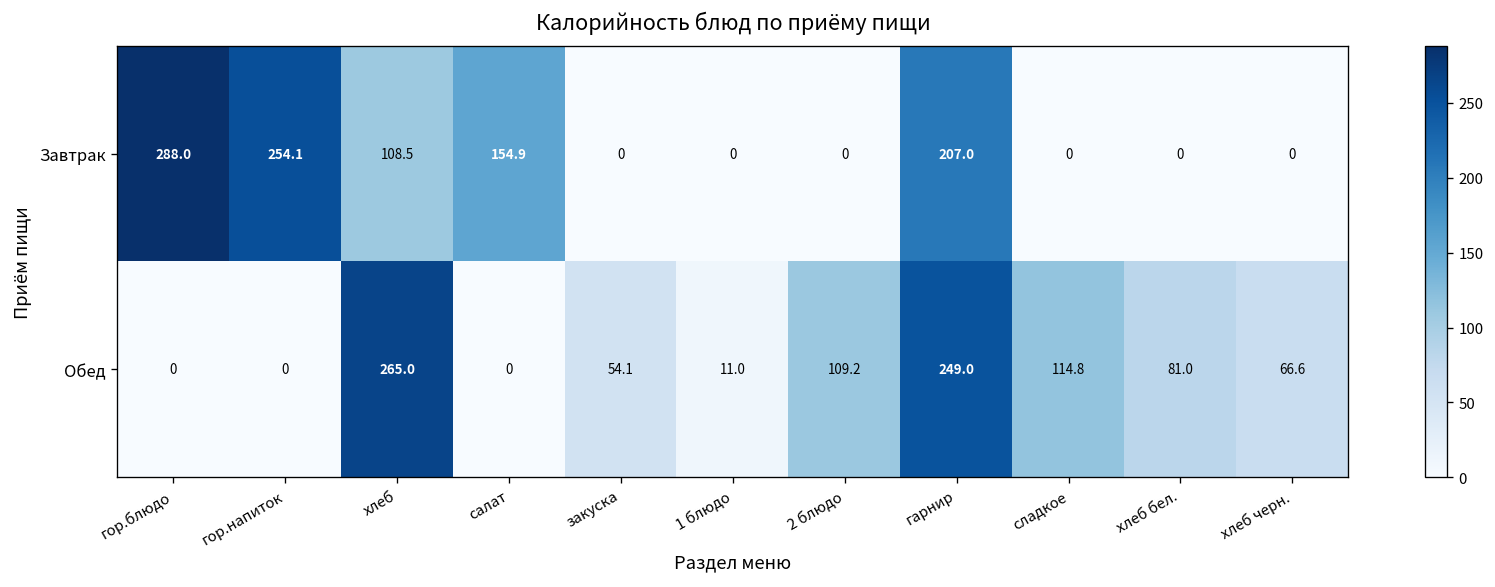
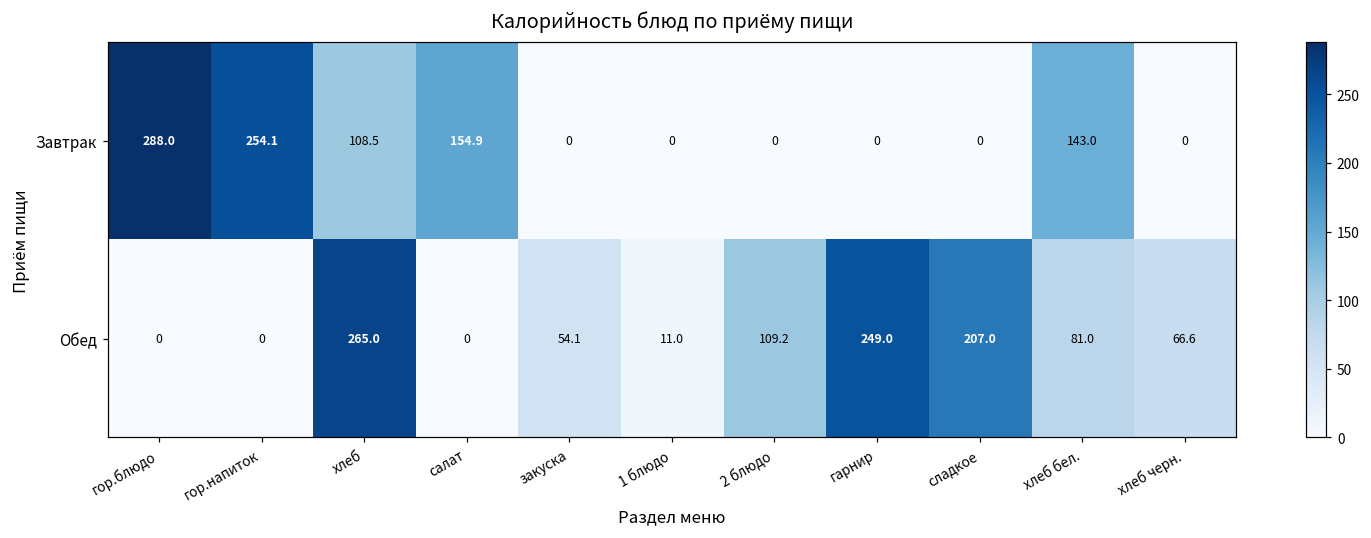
  {
    "Завтрак": {
      "гор.блюдо": 288.0,
      "гор.напиток": 254.1,
      "хлеб": 108.5,
      "салат": 154.9,
      "закуска": 0,
      "1 блюдо": 0,
      "2 блюдо": 0,
-     "гарнир": 207.0,
+     "гарнир": 0,
      "сладкое": 0,
-     "хлеб бел.": 0,
+     "хлеб бел.": 143.0,
      "хлеб черн.": 0
    },
    "Обед": {
      "гор.блюдо": 0,
      "гор.напиток": 0,
      "хлеб": 265.0,
      "салат": 0,
      "закуска": 54.1,
      "1 блюдо": 11.0,
      "2 блюдо": 109.2,
      "гарнир": 249.0,
-     "сладкое": 114.8,
+     "сладкое": 207.0,
      "хлеб бел.": 81.0,
      "хлеб черн.": 66.6
    }
  }
